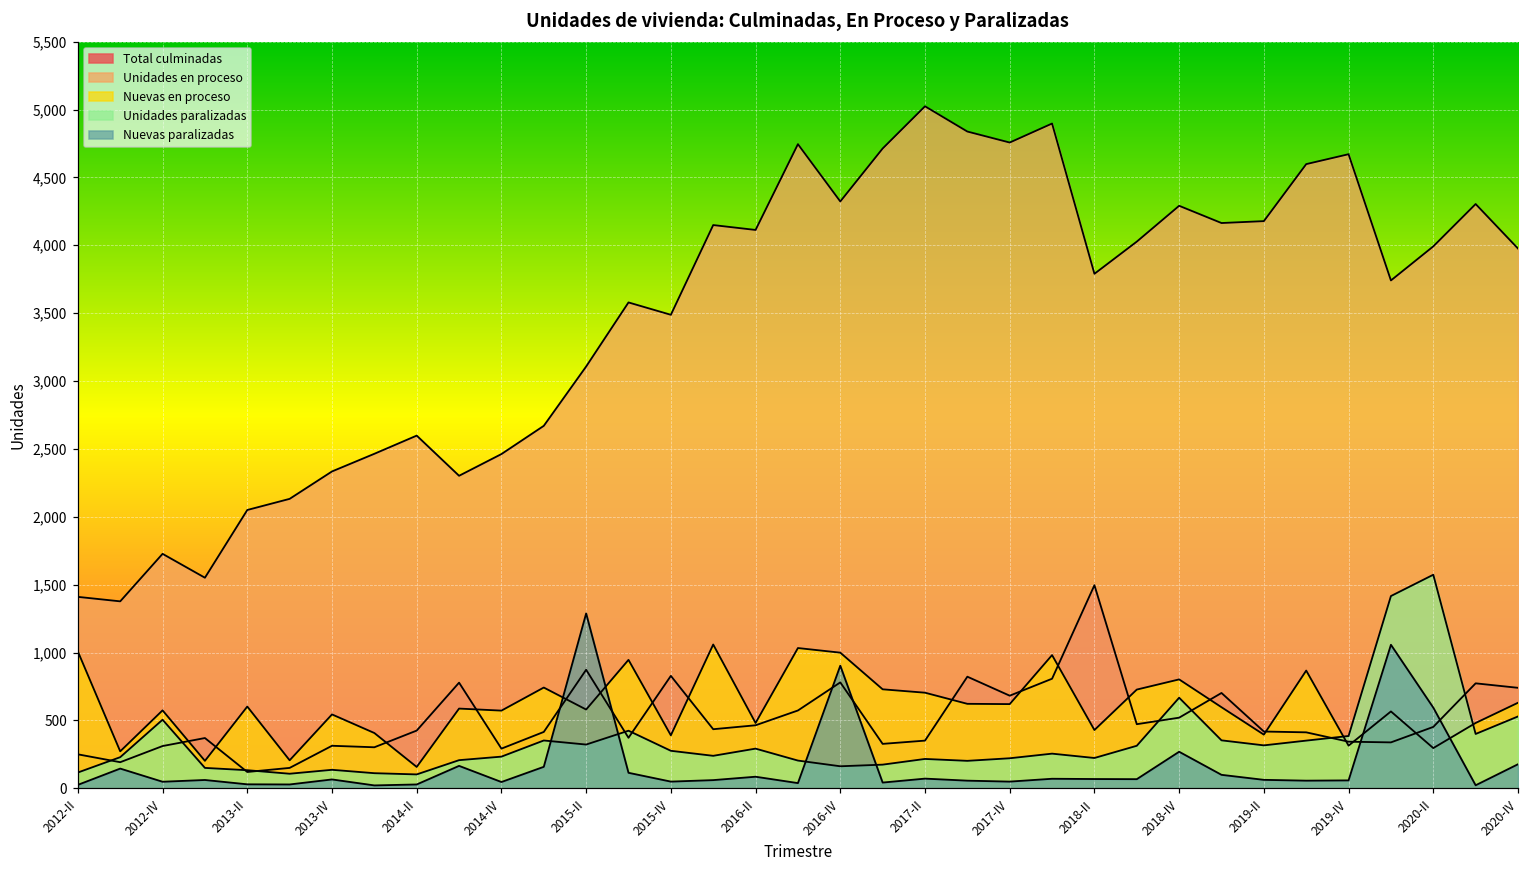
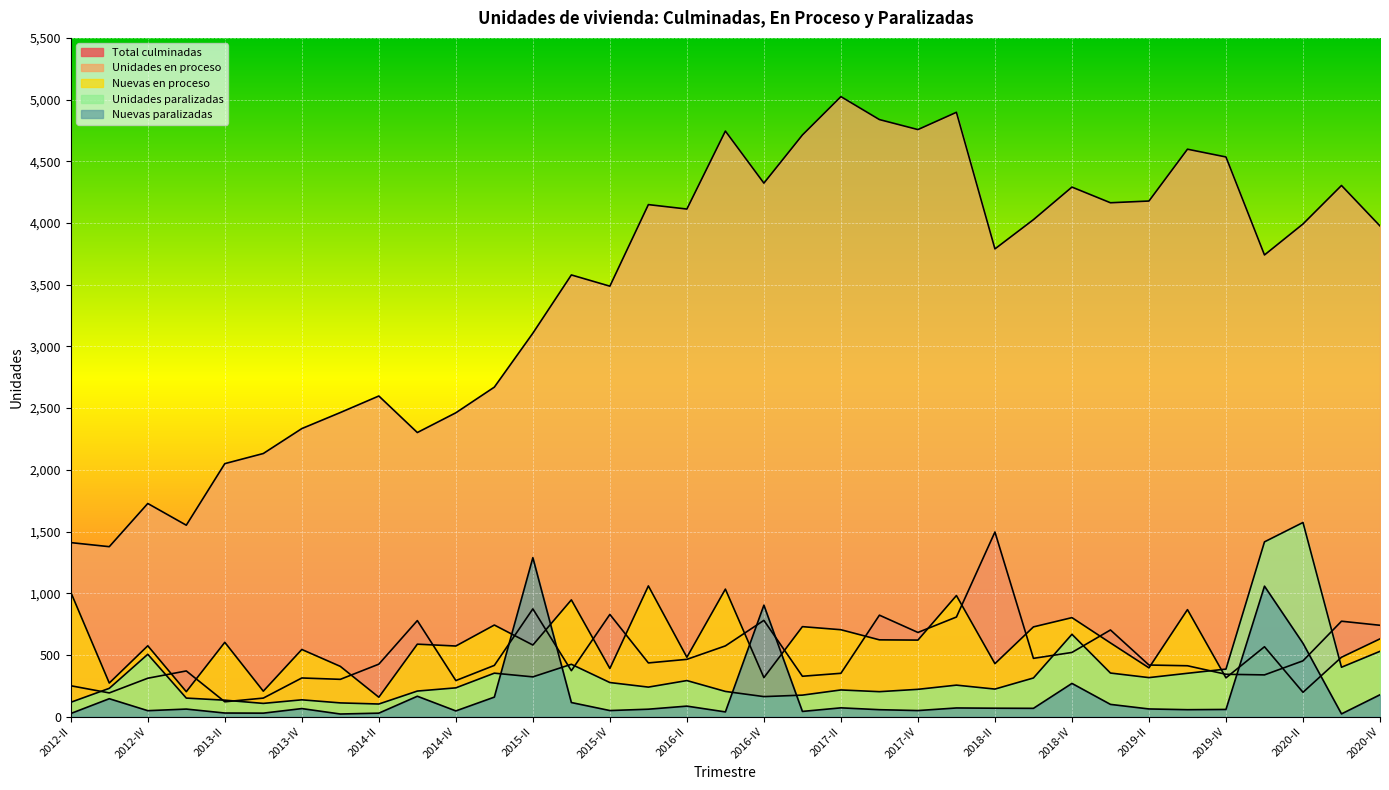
  {
    "Total culminadas": {
      "2012-II": "250",
      "2012-IV": "310",
      "2013-IV": "310",
      "2014-II": "430",
      "2014-IV": "290",
      "2015-II": "870",
      "2015-IV": "830",
      "2016-IV": "780",
      "2017-II": "350",
      "2017-IV": "680",
      "2018-II": "1,500",
      "2018-IV": "520",
      "2019-II": "420",
      "2019-IV": "340",
      "2020-II": "450",
      "2020-IV": "740"
    },
    "Unidades en proceso": {
      "2012-II": "1,410",
      "2012-IV": "1,730",
      "2013-II": "2,050",
      "2013-IV": "2,330",
      "2014-II": "2,600",
      "2014-IV": "2,460",
      "2015-II": "3,110",
      "2015-IV": "3,490",
      "2016-II": "4,110",
      "2016-IV": "4,320",
      "2017-II": "5,020",
      "2017-IV": "4,760",
      "2018-II": "3,790",
      "2018-IV": "4,290",
      "2019-II": "4,180",
-     "2019-IV": "4,670",
+     "2019-IV": "4,540",
      "2020-II": "3,990",
      "2020-IV": "3,980"
    },
    "Nuevas en proceso": {
      "2012-II": "1,010",
      "2012-IV": "570",
      "2013-II": "600",
      "2013-IV": "540",
      "2014-II": "160",
      "2014-IV": "570",
      "2015-II": "580",
      "2015-IV": "390",
-     "2016-IV": "1,000",
+     "2016-IV": "320",
      "2017-II": "700",
      "2017-IV": "620",
      "2018-II": "430",
      "2018-IV": "800",
      "2019-II": "400",
      "2019-IV": "310",
-     "2020-II": "300",
+     "2020-II": "200",
      "2020-IV": "630"
    },
    "Unidades paralizadas": {
      "2012-II": "120",
      "2012-IV": "510",
      "2013-IV": "140",
      "2014-II": "100",
      "2014-IV": "230",
      "2015-II": "320",
      "2015-IV": "280",
      "2016-II": "290",
      "2016-IV": "160",
      "2017-II": "220",
      "2017-IV": "220",
      "2018-II": "220",
      "2018-IV": "670",
      "2019-II": "320",
      "2019-IV": "390",
      "2020-II": "1,570",
      "2020-IV": "530"
    },
    "Nuevas paralizadas": {
      "2012-II": "30",
      "2012-IV": "50",
      "2013-II": "30",
      "2013-IV": "70",
      "2014-II": "30",
      "2014-IV": "50",
      "2015-II": "1,290",
      "2015-IV": "50",
      "2016-II": "90",
      "2016-IV": "900",
      "2017-II": "70",
      "2017-IV": "50",
      "2018-II": "70",
      "2018-IV": "270",
      "2019-II": "60",
      "2019-IV": "60",
      "2020-II": "590",
      "2020-IV": "180"
    }
  }
